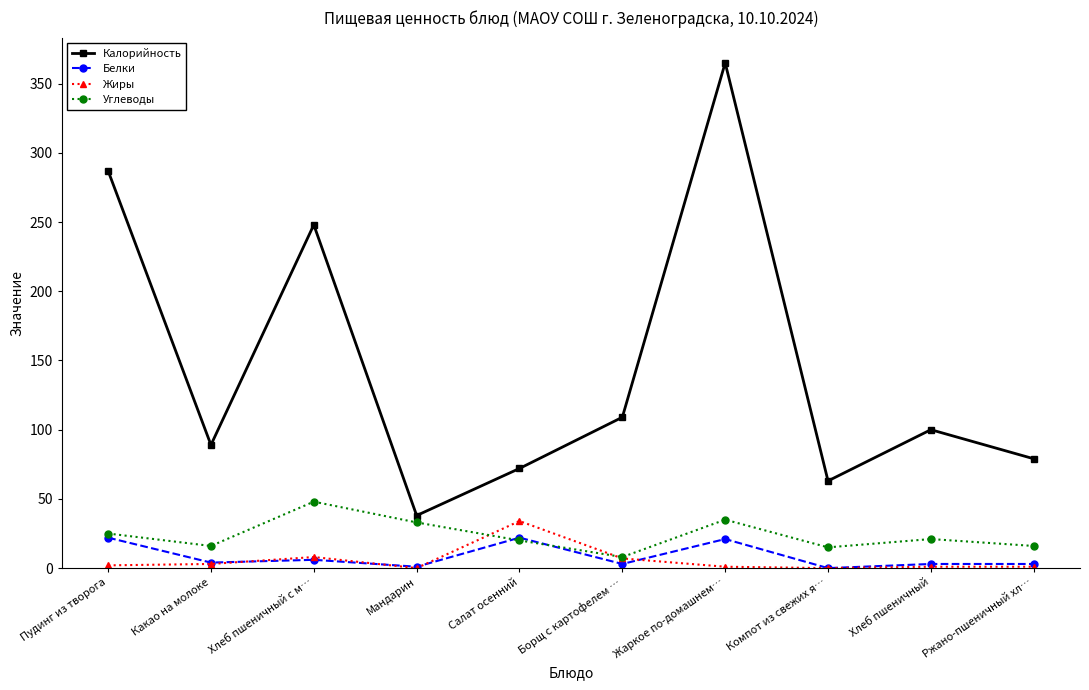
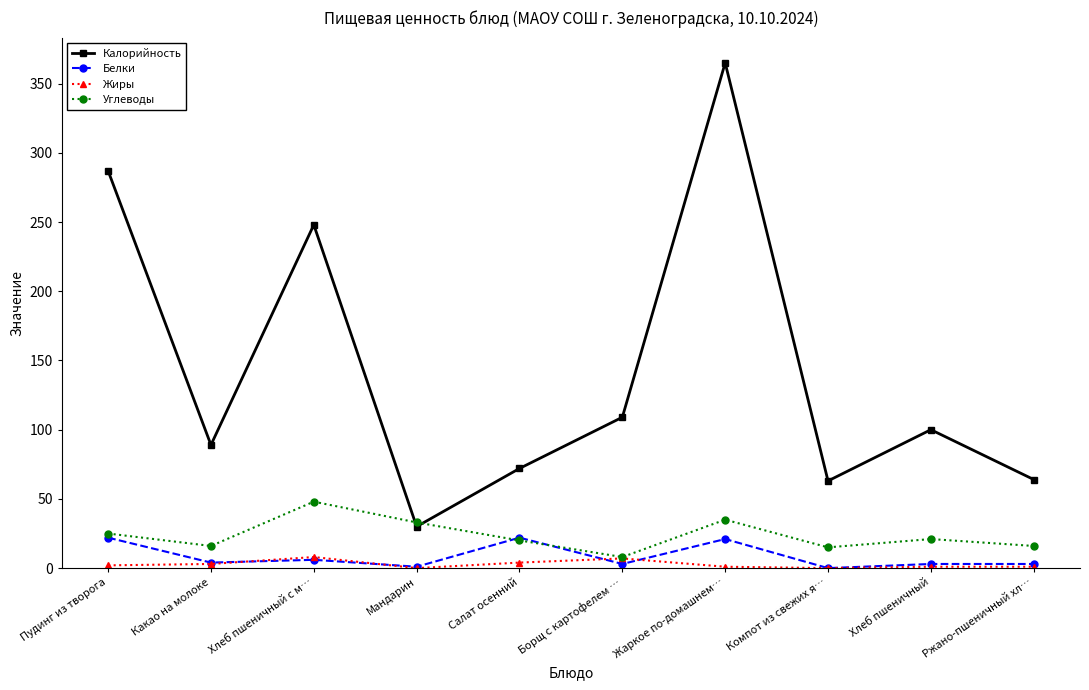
  {
    "Калорийность": {
      "Пудинг из творога": 287,
      "Какао на молоке": 89,
      "Хлеб пшеничный с м…": 248,
-     "Мандарин": 38,
+     "Мандарин": 30,
      "Салат осенний": 72,
      "Борщ с картофелем …": 109,
      "Жаркое по-домашнем…": 365,
      "Компот из свежих я…": 63,
      "Хлеб пшеничный": 100,
-     "Ржано-пшеничный хл…": 79
+     "Ржано-пшеничный хл…": 64
    },
    "Белки": {
      "Пудинг из творога": 22,
      "Хлеб пшеничный с м…": 6,
      "Салат осенний": 22,
      "Борщ с картофелем …": 3,
      "Жаркое по-домашнем…": 21,
      "Хлеб пшеничный": 3,
      "Ржано-пшеничный хл…": 3
    },
    "Жиры": {
      "Пудинг из творога": 2,
      "Хлеб пшеничный с м…": 8,
-     "Салат осенний": 34,
+     "Салат осенний": 4,
      "Жаркое по-домашнем…": 1,
      "Хлеб пшеничный": 1,
      "Ржано-пшеничный хл…": 1
    },
    "Углеводы": {
      "Пудинг из творога": 25,
      "Какао на молоке": 16,
      "Хлеб пшеничный с м…": 48,
      "Мандарин": 33,
      "Салат осенний": 20,
      "Жаркое по-домашнем…": 35,
      "Компот из свежих я…": 15,
      "Хлеб пшеничный": 21,
      "Ржано-пшеничный хл…": 16
    }
  }
